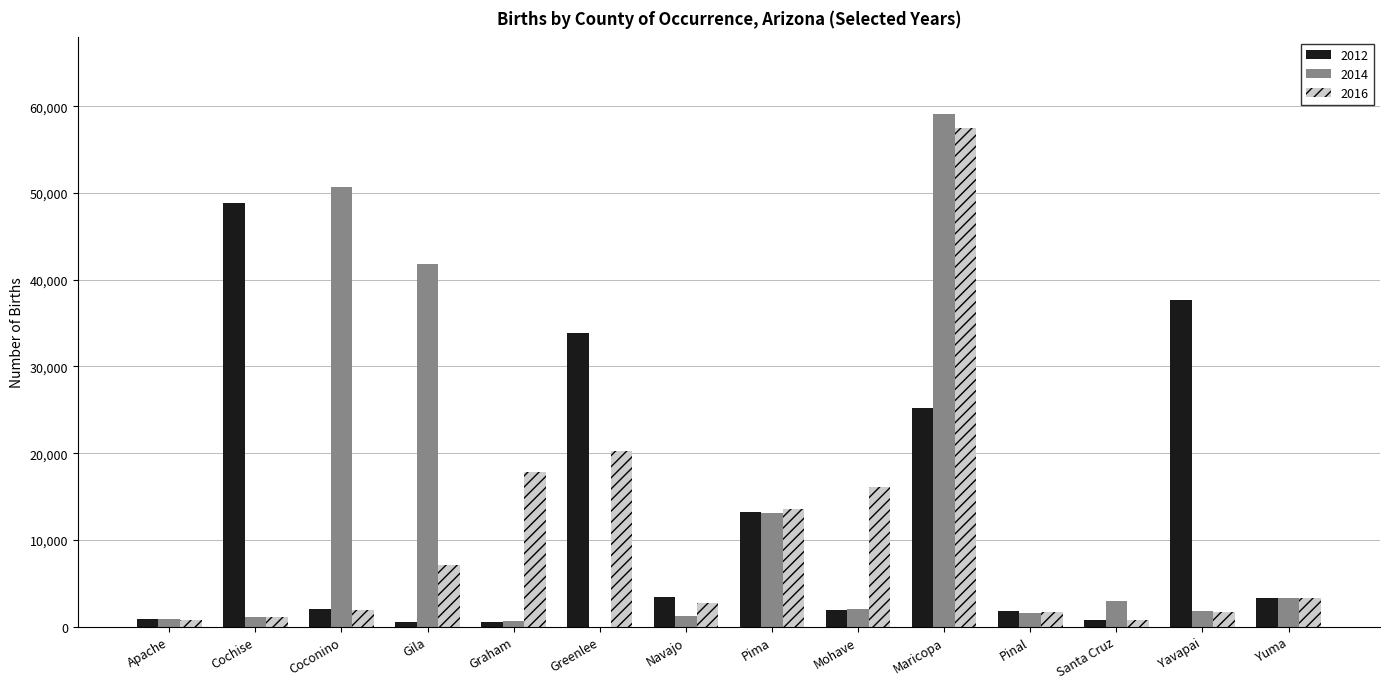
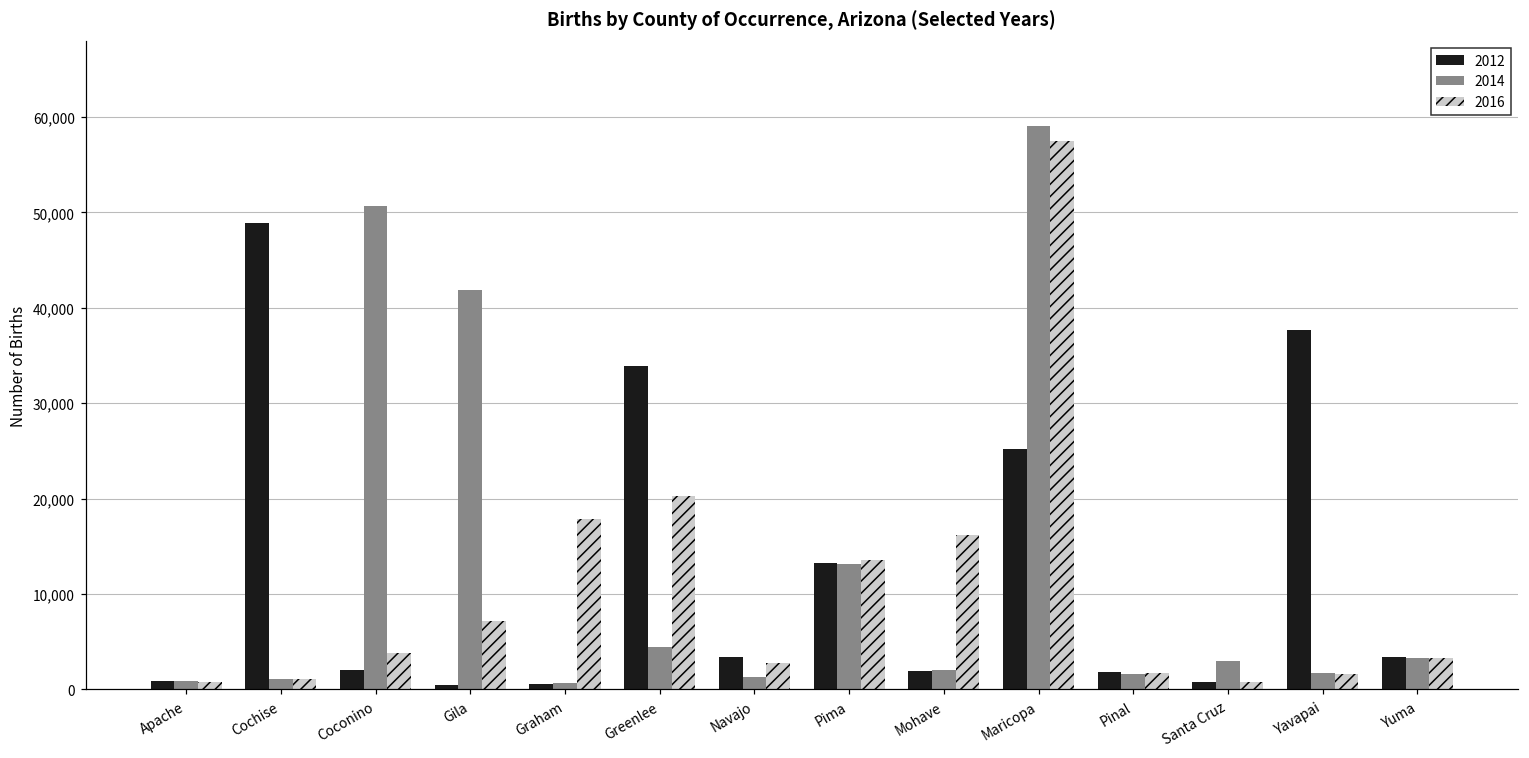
  {
    "2012": {
      "Apache": "1,000",
      "Cochise": "49,000",
      "Coconino": "2,000",
      "Gila": "0",
      "Graham": "1,000",
      "Greenlee": "34,000",
      "Navajo": "3,000",
      "Pima": "13,000",
      "Mohave": "2,000",
      "Maricopa": "25,000",
      "Pinal": "2,000",
      "Santa Cruz": "1,000",
      "Yavapai": "38,000",
      "Yuma": "3,000"
    },
    "2014": {
      "Apache": "1,000",
      "Cochise": "1,000",
      "Coconino": "51,000",
      "Gila": "42,000",
      "Graham": "1,000",
-     "Greenlee": "0",
+     "Greenlee": "4,000",
      "Navajo": "1,000",
      "Pima": "13,000",
      "Mohave": "2,000",
      "Maricopa": "59,000",
      "Pinal": "2,000",
      "Santa Cruz": "3,000",
      "Yavapai": "2,000",
      "Yuma": "3,000"
    },
    "2016": {
      "Apache": "1,000",
      "Cochise": "1,000",
-     "Coconino": "2,000",
+     "Coconino": "4,000",
      "Gila": "7,000",
      "Graham": "18,000",
      "Greenlee": "20,000",
      "Navajo": "3,000",
      "Pima": "14,000",
      "Mohave": "16,000",
      "Maricopa": "57,000",
      "Pinal": "2,000",
      "Santa Cruz": "1,000",
      "Yavapai": "2,000",
      "Yuma": "3,000"
    }
  }
